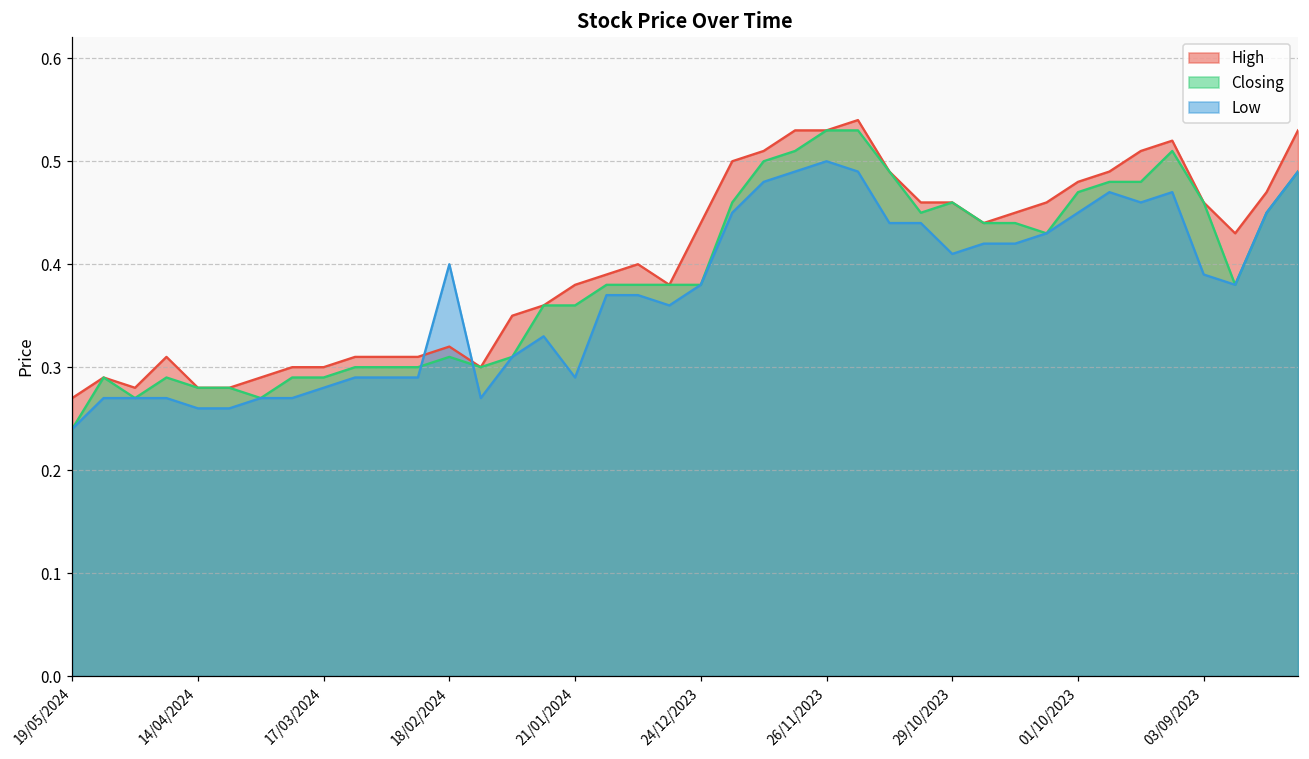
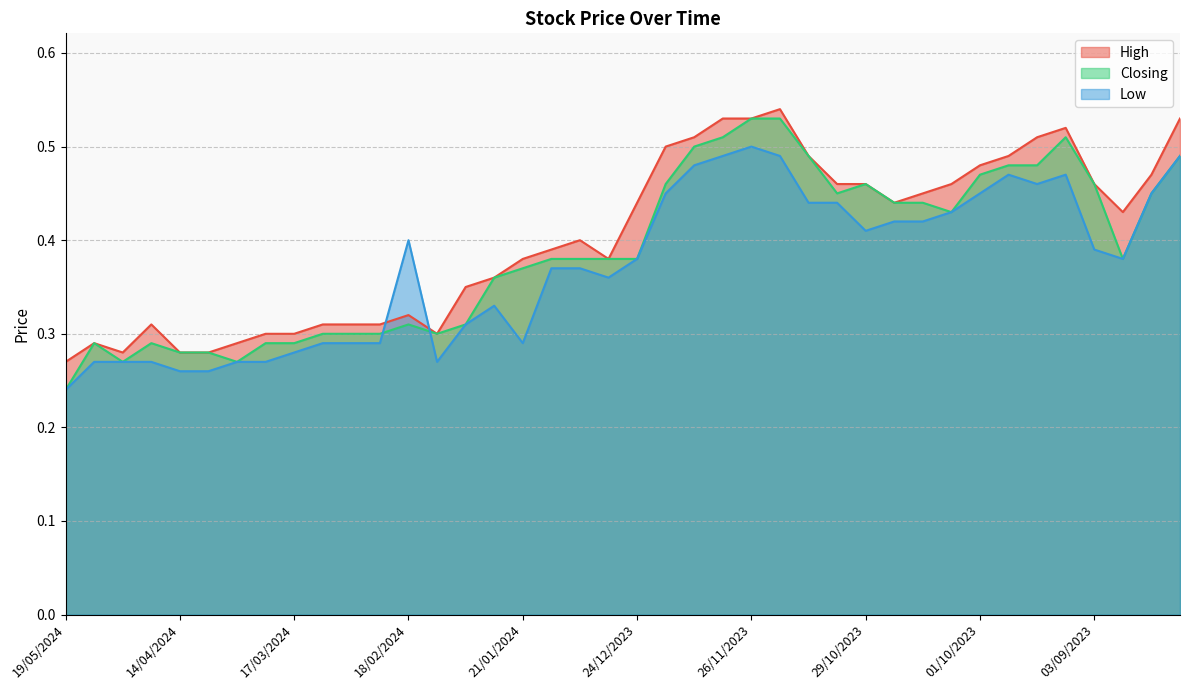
  {
    "High": {
      "19/05/2024": 0.27,
      "17/03/2024": 0.30,
      "18/02/2024": 0.32,
      "21/01/2024": 0.38,
      "24/12/2023": 0.44,
      "01/10/2023": 0.48
    },
    "Closing": {
      "17/03/2024": 0.29,
      "18/02/2024": 0.31,
-     "21/01/2024": 0.36,
+     "21/01/2024": 0.37,
      "01/10/2023": 0.47
    },
    "Low": {
      "14/04/2024": 0.26,
      "17/03/2024": 0.28,
      "18/02/2024": 0.40,
      "21/01/2024": 0.29,
      "26/11/2023": 0.50,
      "29/10/2023": 0.41,
      "01/10/2023": 0.45,
      "03/09/2023": 0.39
    }
  }
